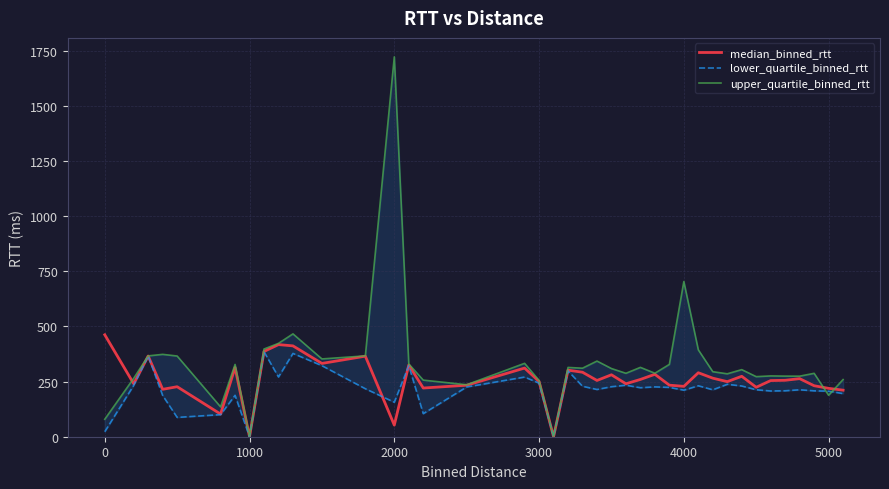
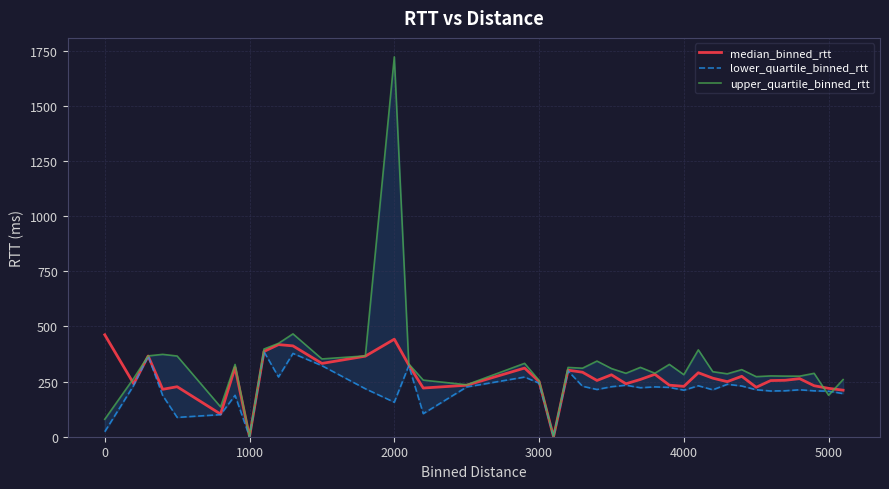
  {
    "median_binned_rtt": {
      "0": 460,
-     "2000": 50,
+     "2000": 440,
      "4000": 230,
      "5000": 220
    },
    "upper_quartile_binned_rtt": {
-     "4000": 700,
+     "4000": 280,
      "5000": 190
    }
  }
